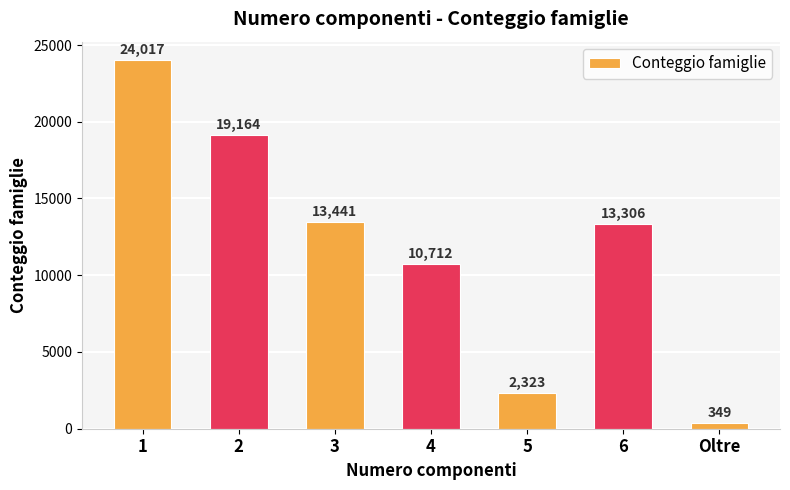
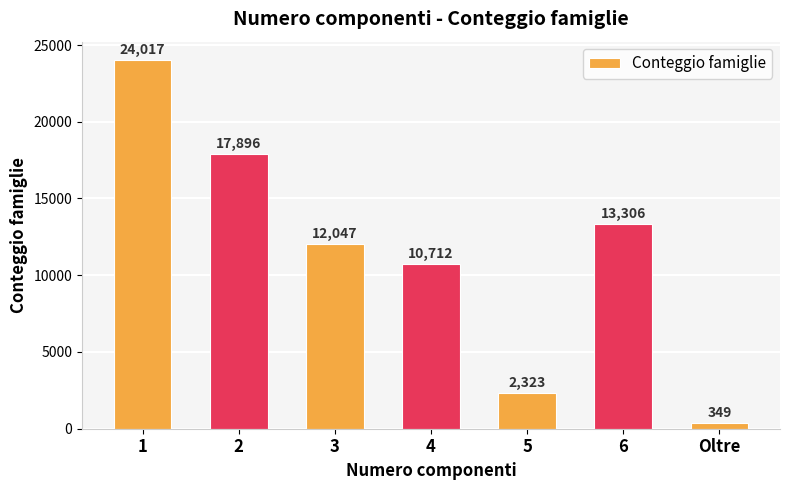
  {
    "1": "24,017",
-   "2": "19,164",
-   "3": "13,441",
+   "2": "17,896",
+   "3": "12,047",
    "4": "10,712",
    "5": "2,323",
    "6": "13,306",
    "Oltre": "349"
  }
